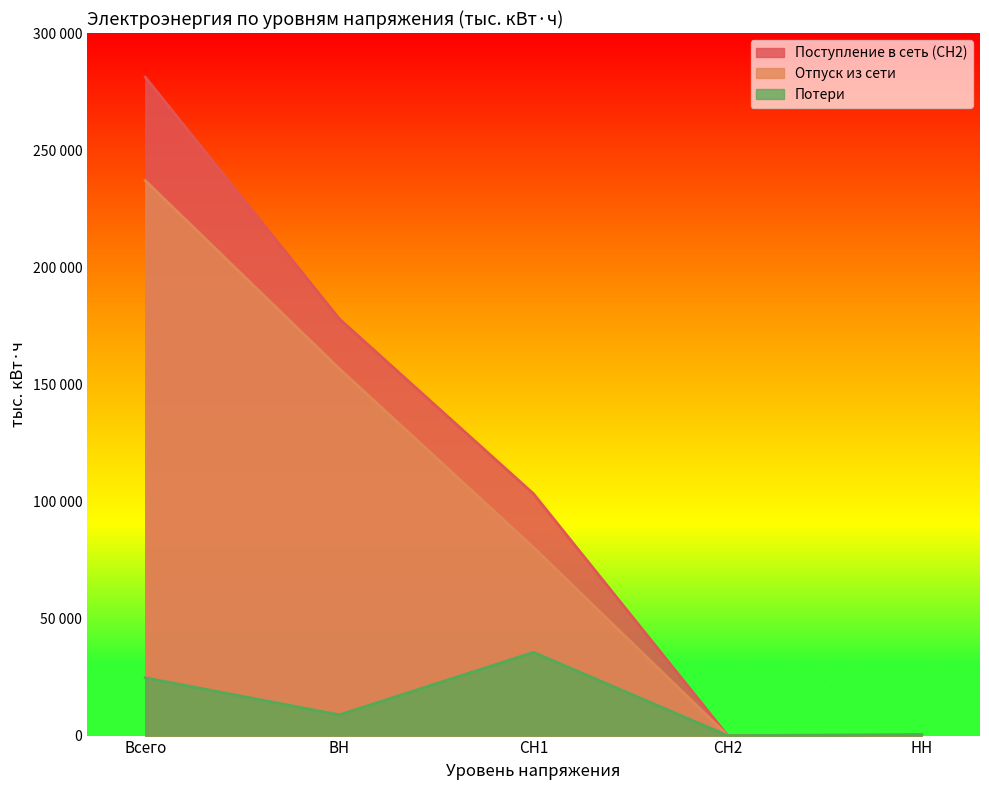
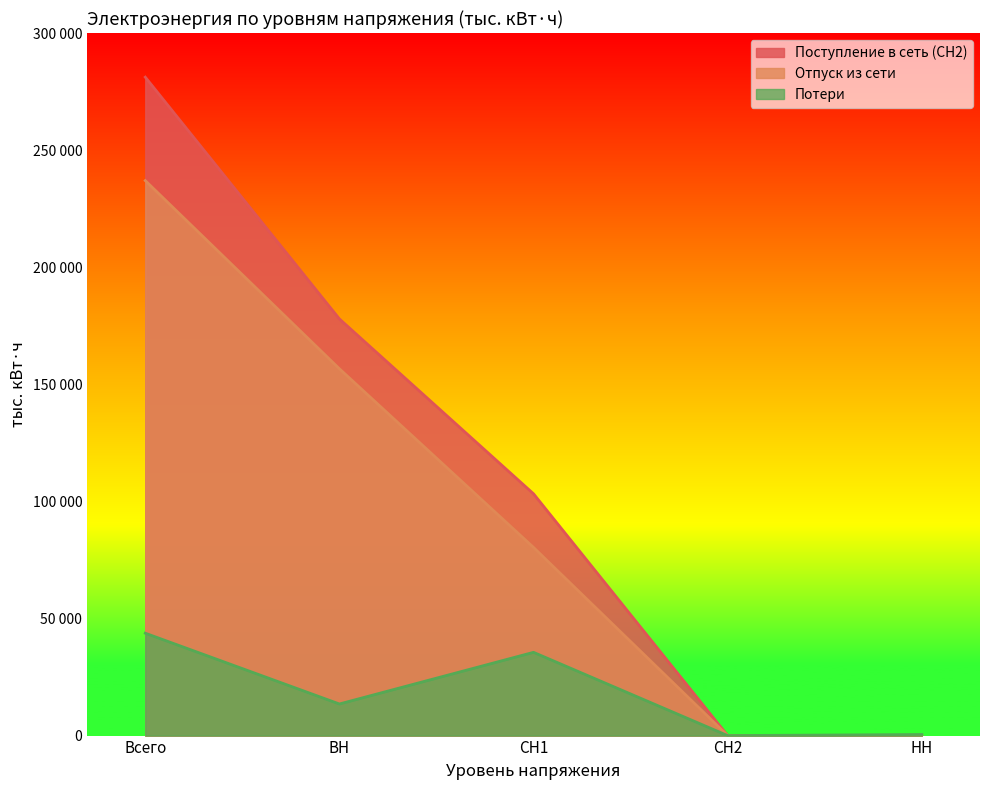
  {
    "Потери": {
-     "Всего": 25000,
-     "ВН": 9000,
+     "Всего": 44000,
+     "ВН": 13000,
      "СН1": 36000
    }
  }
